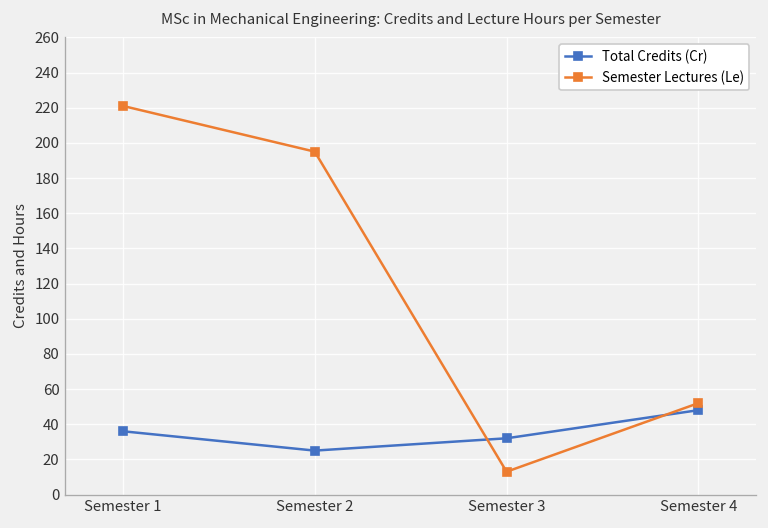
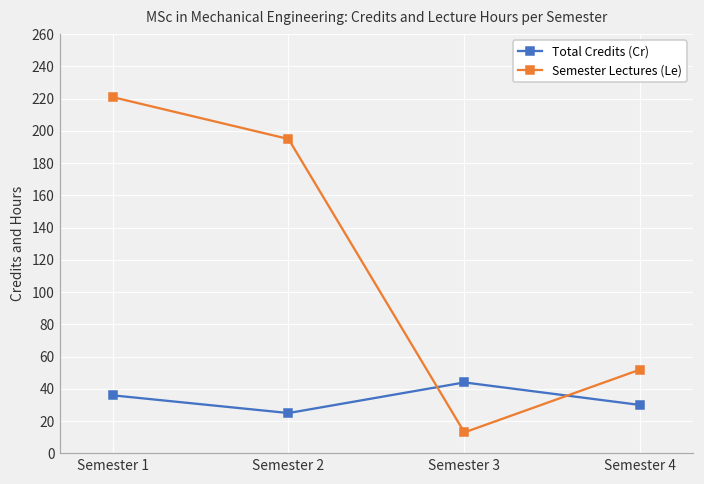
  {
    "Total Credits (Cr)": {
      "Semester 1": 36,
      "Semester 2": 25,
-     "Semester 3": 32,
-     "Semester 4": 48
+     "Semester 3": 44,
+     "Semester 4": 30
    },
    "Semester Lectures (Le)": {
      "Semester 1": 221,
      "Semester 2": 195,
      "Semester 3": 13,
      "Semester 4": 52
    }
  }
